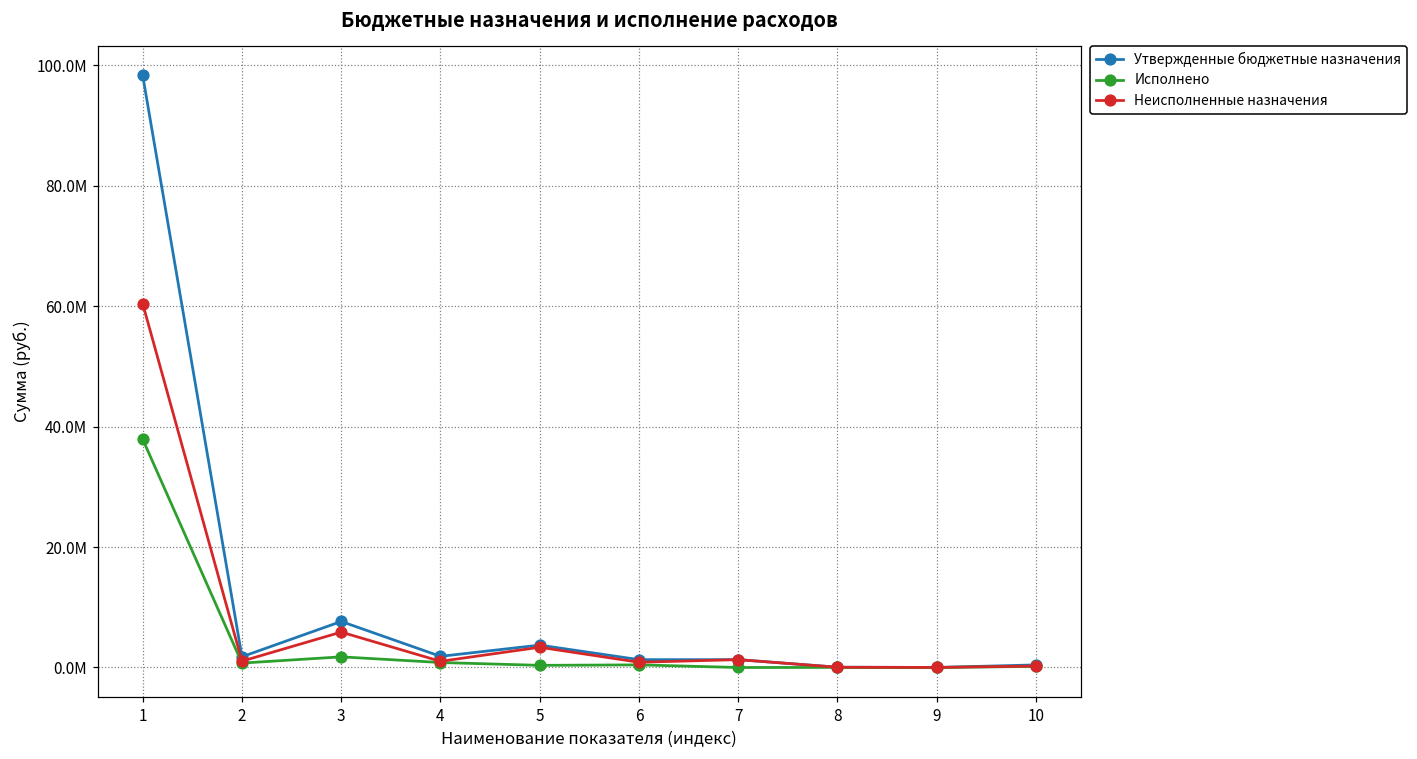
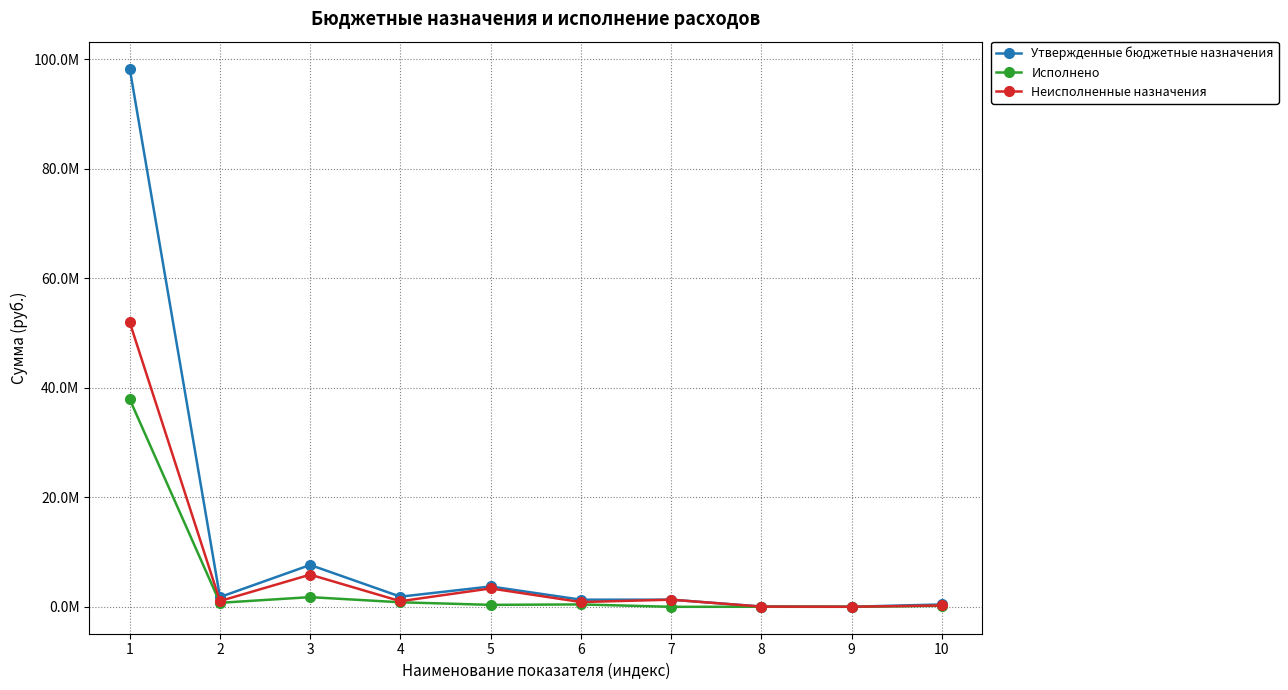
  {
    "Утвержденные бюджетные назначения": {
      "1": 98000000,
      "2": 2000000,
      "3": 8000000,
      "4": 2000000
    },
    "Исполнено": {
      "1": 38000000,
      "3": 2000000,
      "5": 0,
      "7": 0
    },
    "Неисполненные назначения": {
-     "1": 60000000,
+     "1": 52000000,
      "3": 6000000
    }
  }
